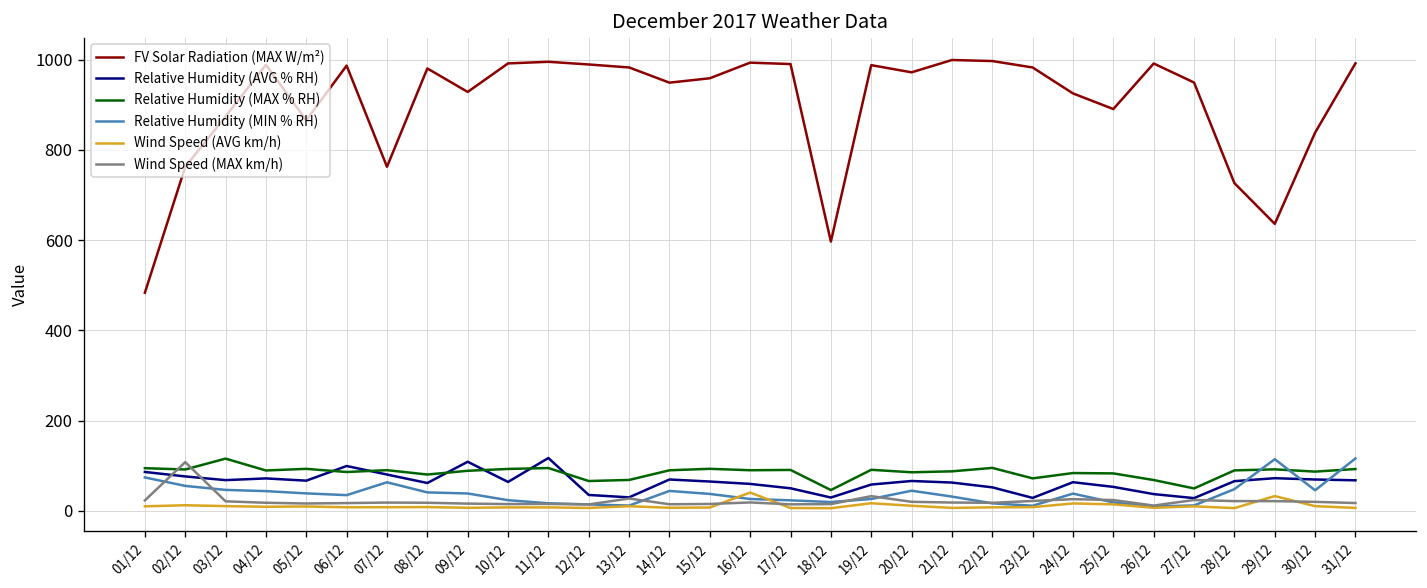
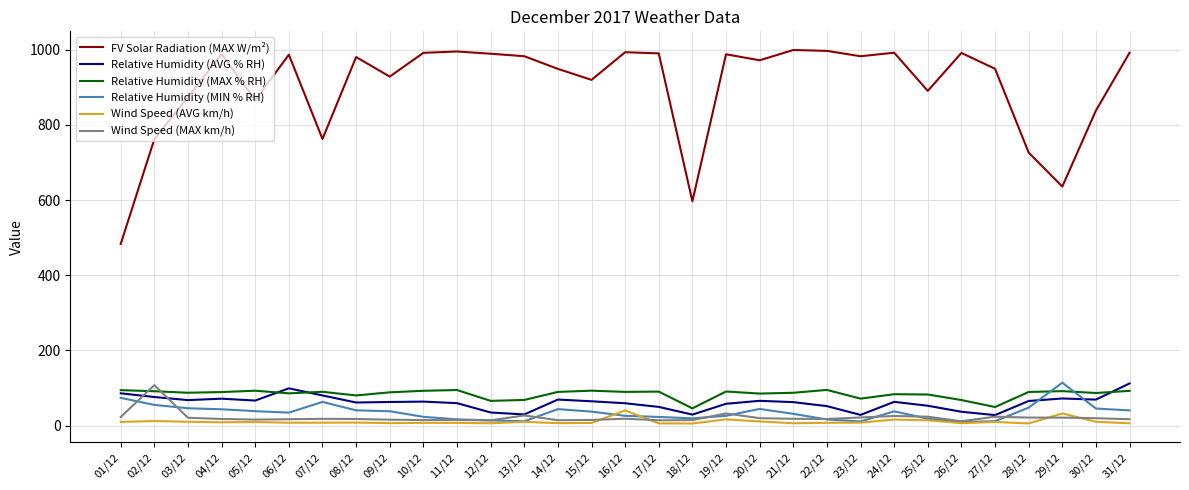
  {
    "FV Solar Radiation (MAX W/m²)": {
      "01/12": 480,
      "06/12": 990,
      "07/12": 760,
      "08/12": 980,
      "09/12": 930,
      "10/12": 990,
      "11/12": 1000,
      "12/12": 990,
      "13/12": 980,
      "14/12": 950,
-     "15/12": 960,
+     "15/12": 920,
      "16/12": 990,
      "17/12": 990,
      "18/12": 600,
      "19/12": 990,
      "20/12": 970,
      "21/12": 1000,
      "22/12": 1000,
      "23/12": 980,
-     "24/12": 930,
+     "24/12": 990,
      "25/12": 890,
      "26/12": 990,
      "27/12": 950,
      "28/12": 730,
      "29/12": 640,
      "30/12": 840,
      "31/12": 990
    },
    "Relative Humidity (AVG % RH)": {
      "01/12": 90,
      "02/12": 80,
      "03/12": 70,
      "04/12": 70,
      "05/12": 70,
      "06/12": 100,
      "07/12": 80,
      "08/12": 60,
-     "09/12": 110,
+     "09/12": 60,
      "10/12": 60,
-     "11/12": 120,
+     "11/12": 60,
      "12/12": 30,
      "14/12": 70,
      "15/12": 60,
      "16/12": 60,
      "17/12": 50,
      "18/12": 30,
      "19/12": 60,
      "20/12": 70,
      "21/12": 60,
      "22/12": 50,
      "23/12": 30,
      "24/12": 60,
      "25/12": 50,
      "26/12": 40,
      "28/12": 70,
      "29/12": 70,
      "30/12": 70,
-     "31/12": 70
+     "31/12": 110
    },
    "Relative Humidity (MAX % RH)": {
      "01/12": 90,
      "02/12": 90,
-     "03/12": 120,
+     "03/12": 90,
      "04/12": 90,
      "05/12": 90,
      "06/12": 90,
      "07/12": 90,
      "08/12": 80,
      "09/12": 90,
      "10/12": 90,
      "11/12": 90,
      "12/12": 70,
      "13/12": 70,
      "14/12": 90,
      "15/12": 90,
      "16/12": 90,
      "17/12": 90,
      "18/12": 50,
      "19/12": 90,
      "20/12": 90,
      "21/12": 90,
      "22/12": 90,
      "23/12": 70,
      "24/12": 80,
      "25/12": 80,
      "26/12": 70,
      "27/12": 50,
      "28/12": 90,
      "29/12": 90,
      "30/12": 90,
      "31/12": 90
    },
    "Relative Humidity (MIN % RH)": {
      "01/12": 70,
      "02/12": 60,
      "03/12": 50,
      "04/12": 40,
      "05/12": 40,
      "06/12": 30,
      "07/12": 60,
      "08/12": 40,
      "09/12": 40,
      "10/12": 20,
      "14/12": 40,
      "15/12": 40,
      "16/12": 30,
      "17/12": 20,
      "20/12": 40,
      "21/12": 30,
      "24/12": 40,
      "28/12": 50,
      "29/12": 110,
      "30/12": 50,
-     "31/12": 120
+     "31/12": 40
    },
    "Wind Speed (AVG km/h)": {
      "01/12": 10,
      "02/12": 10,
      "03/12": 10,
      "04/12": 10,
      "06/12": 10,
      "07/12": 10,
      "08/12": 10,
      "09/12": 10,
      "10/12": 10,
      "11/12": 10,
      "12/12": 10,
      "14/12": 10,
      "15/12": 10,
      "16/12": 40,
      "17/12": 10,
      "18/12": 10,
      "19/12": 20,
      "20/12": 10,
      "21/12": 10,
      "22/12": 10,
      "24/12": 20,
      "28/12": 10,
      "29/12": 30,
      "30/12": 10,
      "31/12": 10
    },
    "Wind Speed (MAX km/h)": {
      "01/12": 20,
      "02/12": 110,
      "03/12": 20,
      "04/12": 20,
      "06/12": 20,
      "07/12": 20,
      "08/12": 20,
      "09/12": 20,
      "10/12": 10,
      "14/12": 10,
      "15/12": 20,
      "16/12": 20,
      "17/12": 10,
      "20/12": 20,
      "21/12": 20,
      "23/12": 20,
      "24/12": 30,
      "28/12": 20,
      "29/12": 20,
      "30/12": 20,
      "31/12": 20
    }
  }
